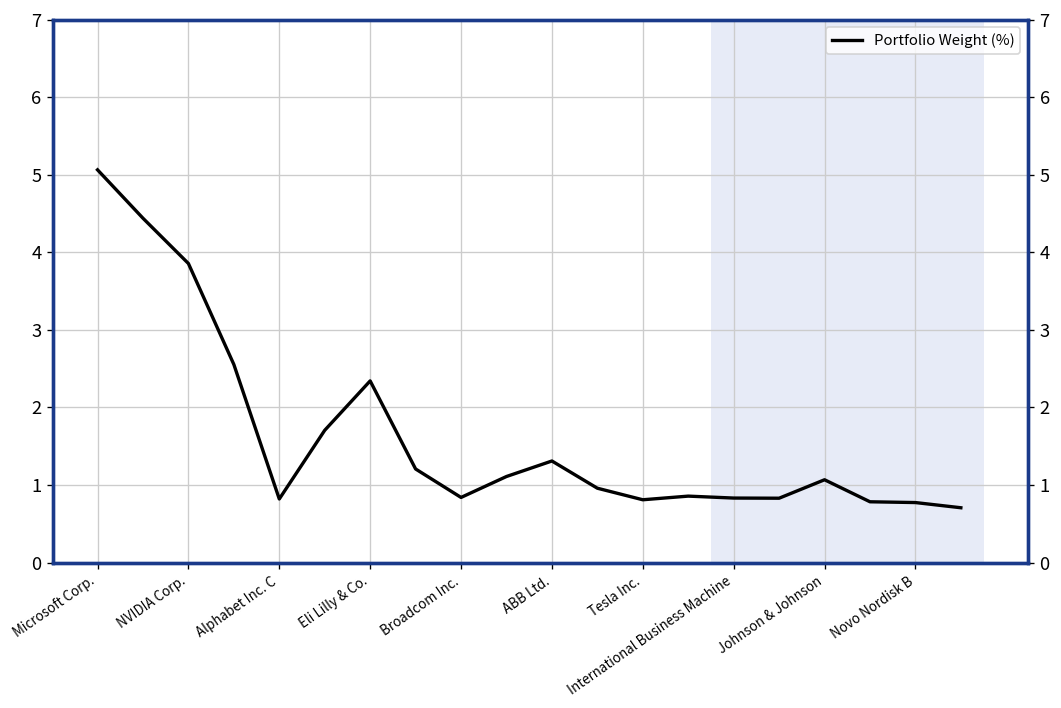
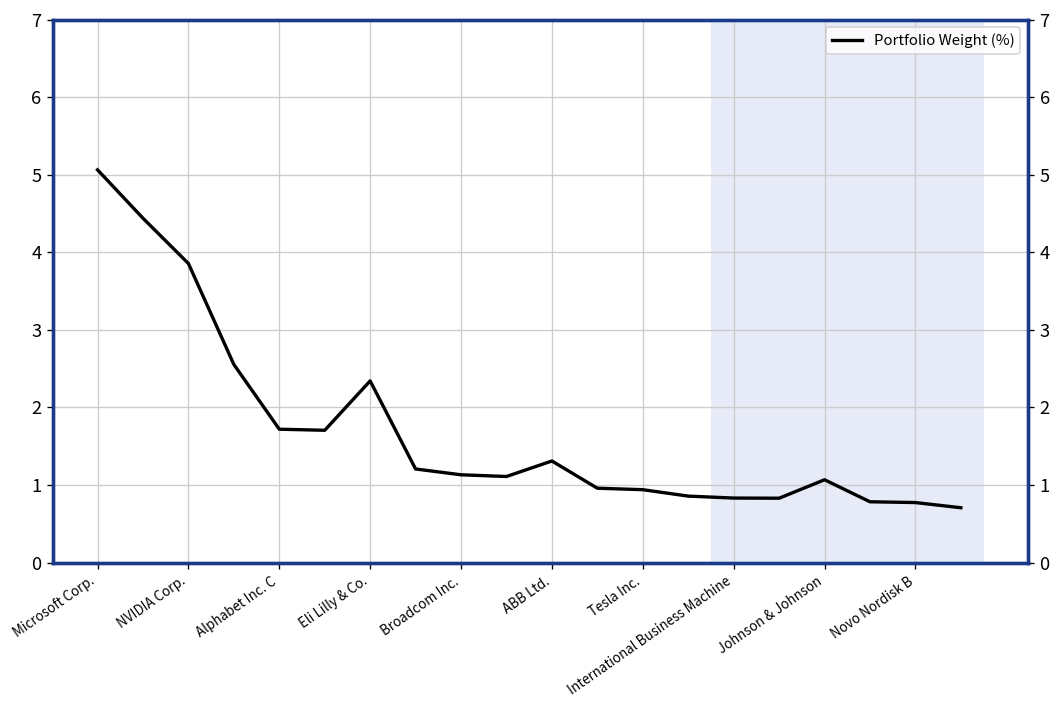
  {
    "Microsoft Corp.": 5.1,
    "NVIDIA Corp.": 3.9,
-   "Alphabet Inc. C": 0.8,
+   "Alphabet Inc. C": 1.7,
    "Eli Lilly & Co.": 2.3,
-   "Broadcom Inc.": 0.8,
+   "Broadcom Inc.": 1.1,
    "ABB Ltd.": 1.3,
-   "Tesla Inc.": 0.8,
+   "Tesla Inc.": 0.9,
    "International Business Machine": 0.8,
    "Johnson & Johnson": 1.1,
    "Novo Nordisk B": 0.8
  }
